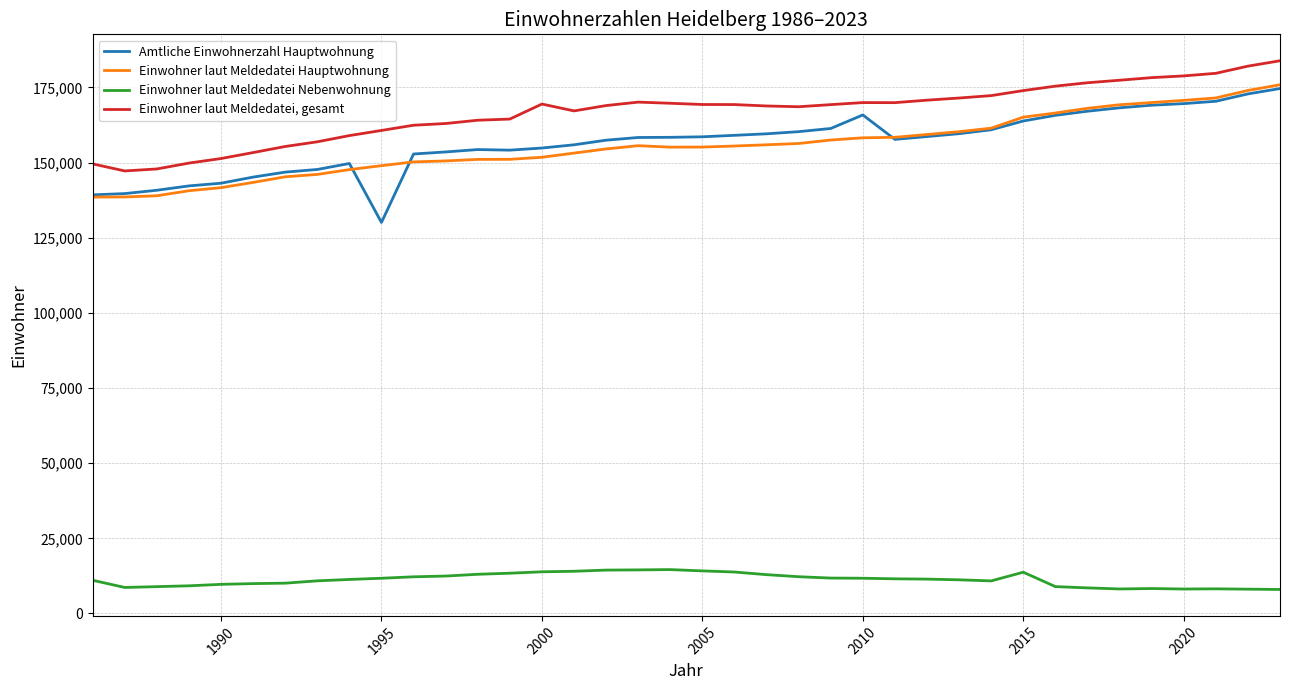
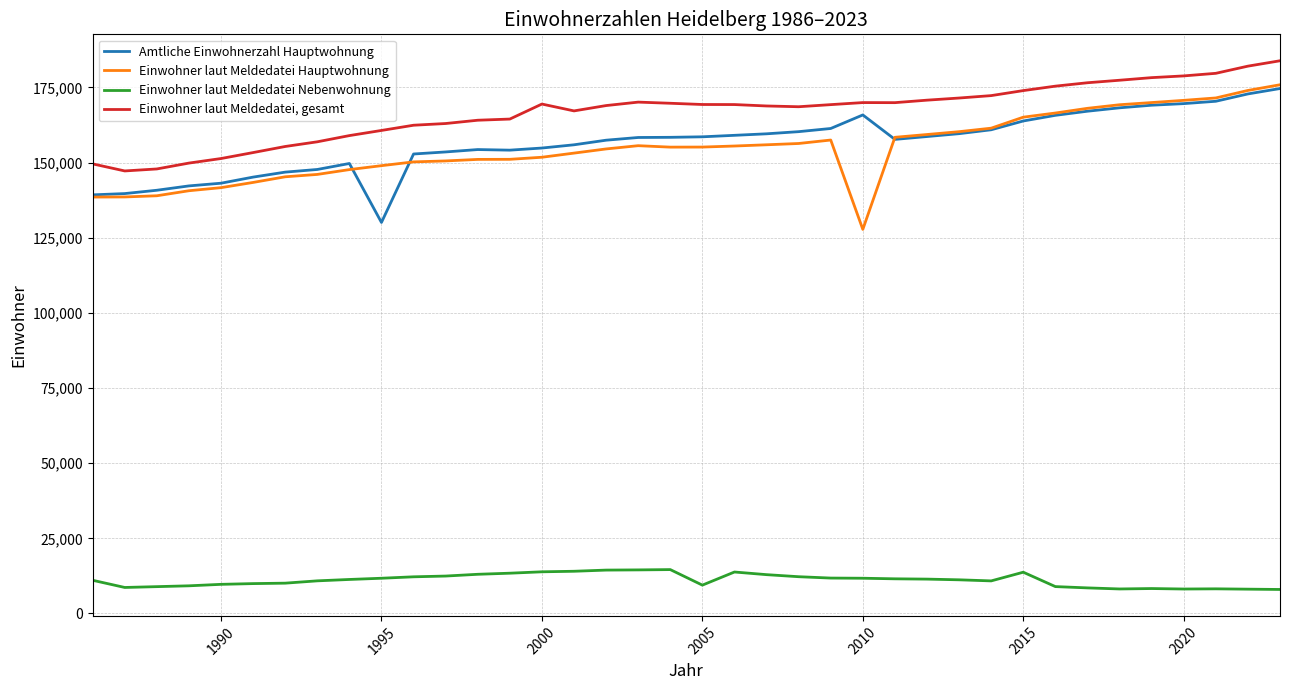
  {
    "Amtliche Einwohnerzahl Hauptwohnung": {
      "1990": "143,000",
      "1995": "130,000",
      "2000": "155,000",
      "2005": "159,000",
      "2010": "166,000",
      "2015": "164,000",
      "2020": "170,000"
    },
    "Einwohner laut Meldedatei Hauptwohnung": {
      "1990": "142,000",
      "1995": "149,000",
      "2000": "152,000",
      "2005": "155,000",
-     "2010": "158,000",
+     "2010": "128,000",
      "2015": "165,000",
      "2020": "171,000"
    },
    "Einwohner laut Meldedatei Nebenwohnung": {
      "1990": "10,000",
      "1995": "12,000",
      "2000": "14,000",
-     "2005": "14,000",
+     "2005": "9,000",
      "2010": "12,000",
      "2015": "14,000",
      "2020": "8,000"
    },
    "Einwohner laut Meldedatei, gesamt": {
      "1990": "151,000",
      "1995": "161,000",
      "2000": "169,000",
      "2005": "169,000",
      "2010": "170,000",
      "2015": "174,000",
      "2020": "179,000"
    }
  }
